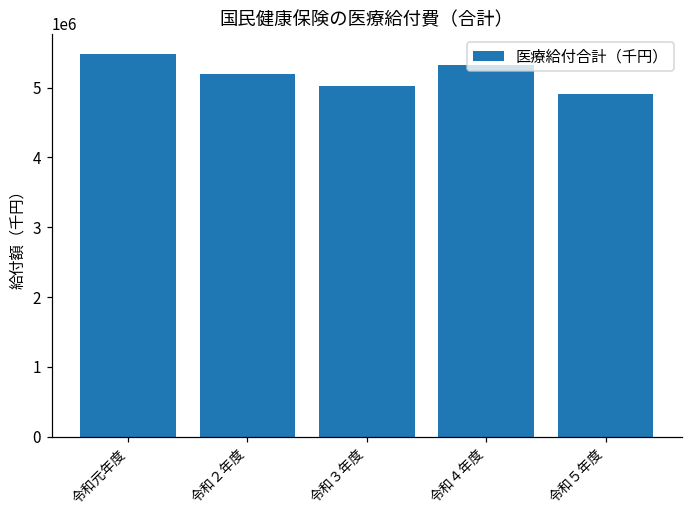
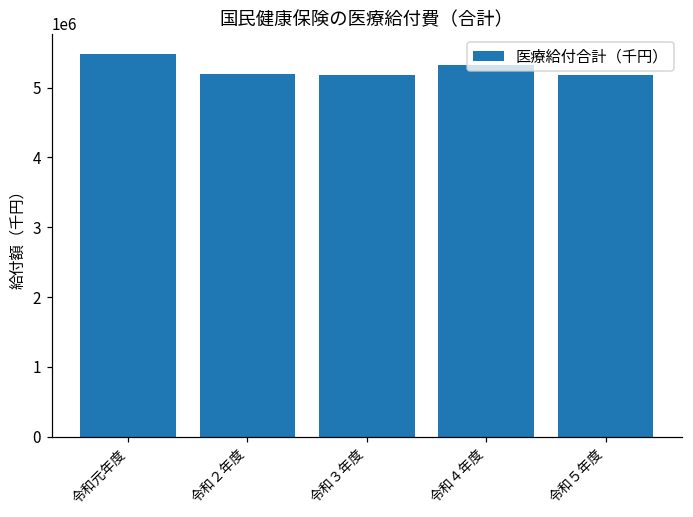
  {
    "令和元年度": 5500000,
    "令和２年度": 5200000,
-   "令和３年度": 5000000,
-   "令和５年度": 4900000
+   "令和３年度": 5200000,
+   "令和５年度": 5200000
  }
